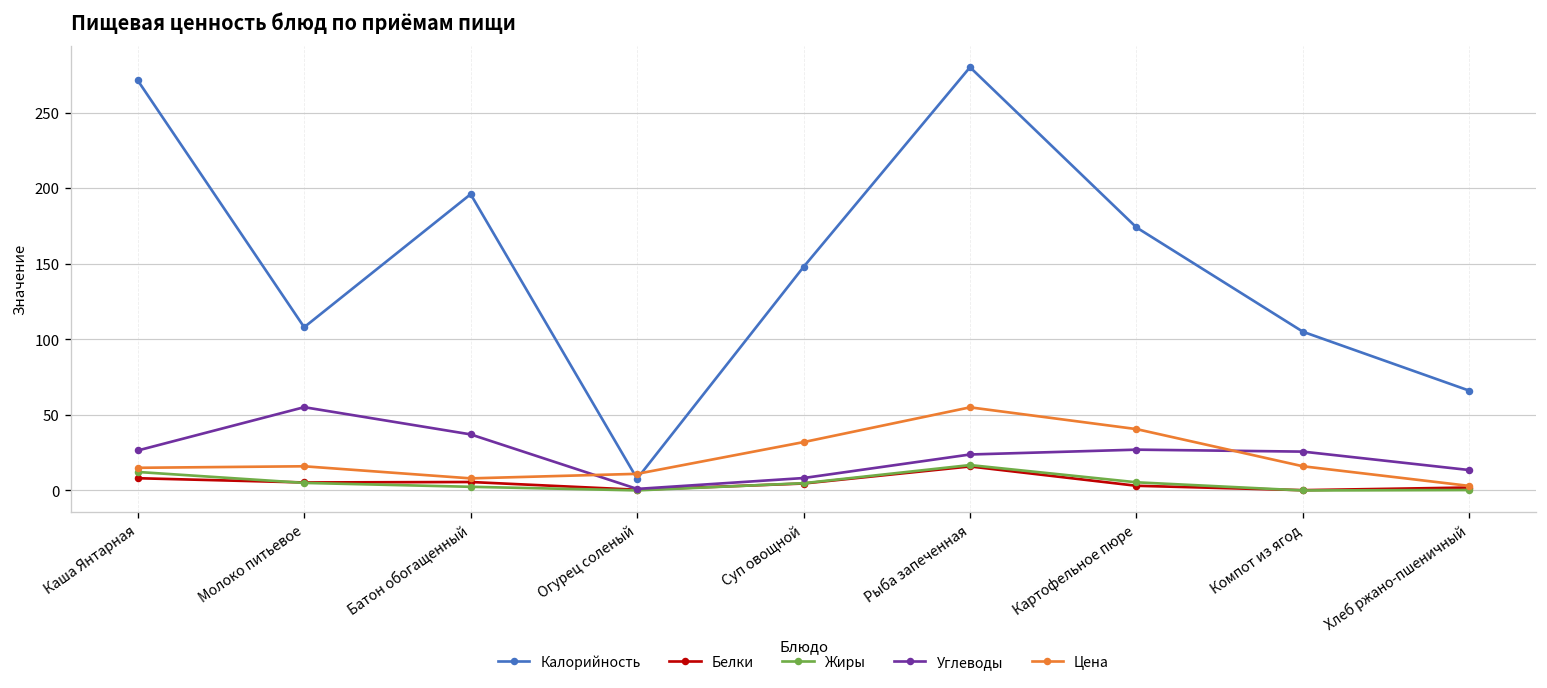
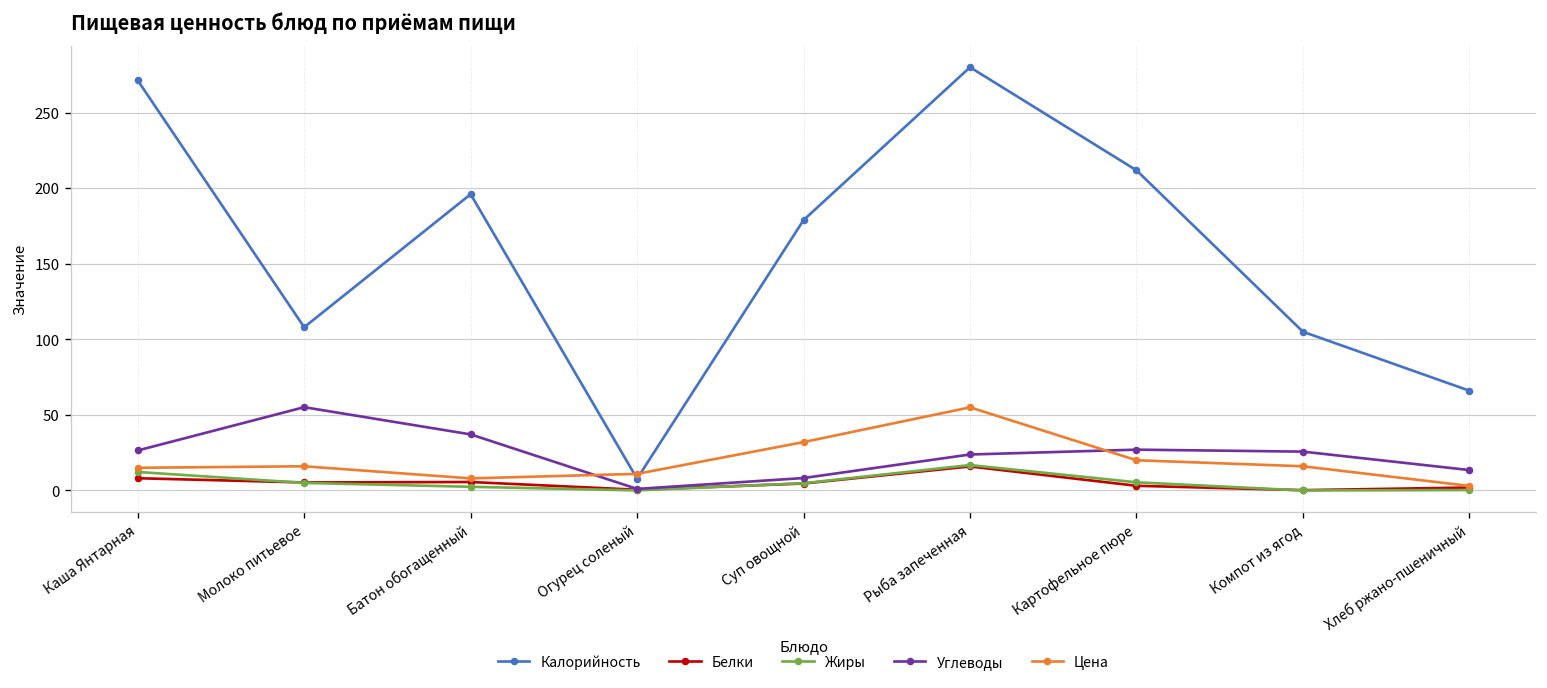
  {
    "Калорийность": {
      "Каша Янтарная": 271,
      "Молоко питьевое": 108,
      "Батон обогащенный": 196,
      "Огурец соленый": 8,
-     "Суп овощной": 148,
+     "Суп овощной": 179,
      "Рыба запеченная": 280,
-     "Картофельное пюре": 174,
+     "Картофельное пюре": 212,
      "Компот из ягод": 105,
      "Хлеб ржано-пшеничный": 66
    },
    "Белки": {
      "Каша Янтарная": 8,
      "Батон обогащенный": 6,
      "Картофельное пюре": 3
    },
    "Жиры": {
      "Каша Янтарная": 12,
      "Батон обогащенный": 2,
      "Картофельное пюре": 5
    },
    "Углеводы": {
      "Каша Янтарная": 26,
      "Молоко питьевое": 55,
      "Батон обогащенный": 37,
      "Суп овощной": 8,
      "Рыба запеченная": 24,
      "Картофельное пюре": 27,
      "Компот из ягод": 26,
      "Хлеб ржано-пшеничный": 14
    },
    "Цена": {
      "Каша Янтарная": 15,
      "Молоко питьевое": 16,
      "Батон обогащенный": 8,
      "Огурец соленый": 11,
      "Суп овощной": 32,
      "Рыба запеченная": 55,
-     "Картофельное пюре": 41,
+     "Картофельное пюре": 20,
      "Компот из ягод": 16
    }
  }
